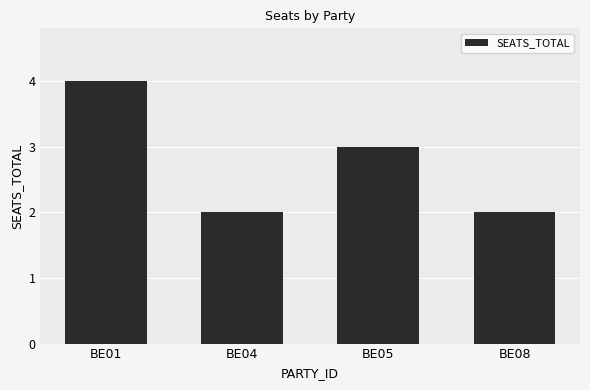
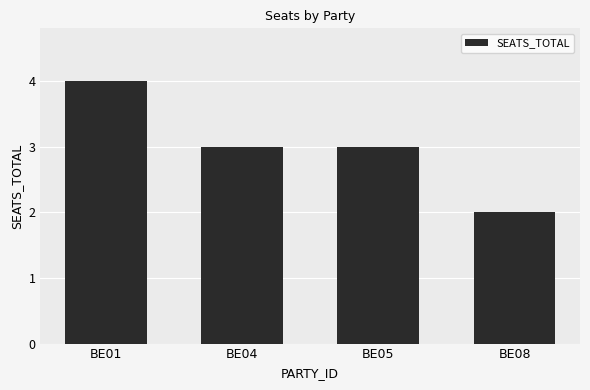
  {
    "BE01": 4,
-   "BE04": 2,
+   "BE04": 3,
    "BE05": 3,
    "BE08": 2
  }
